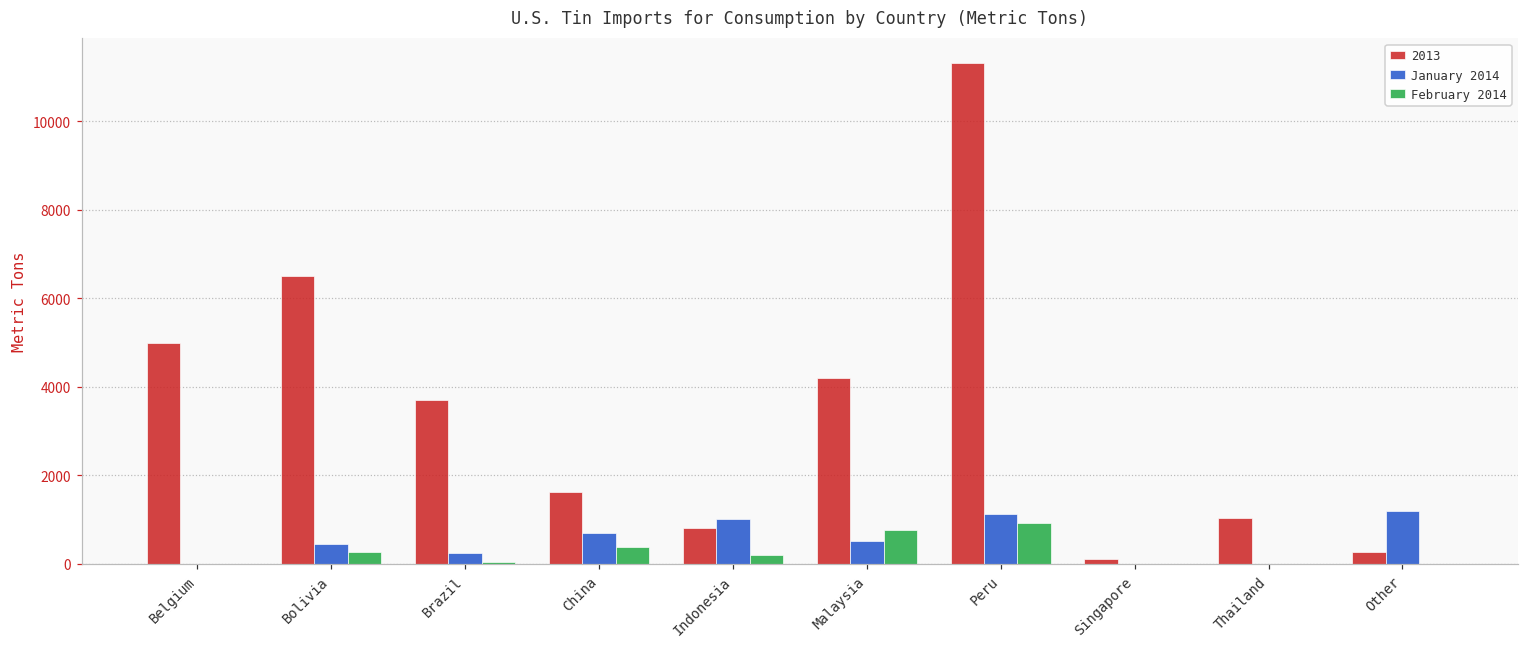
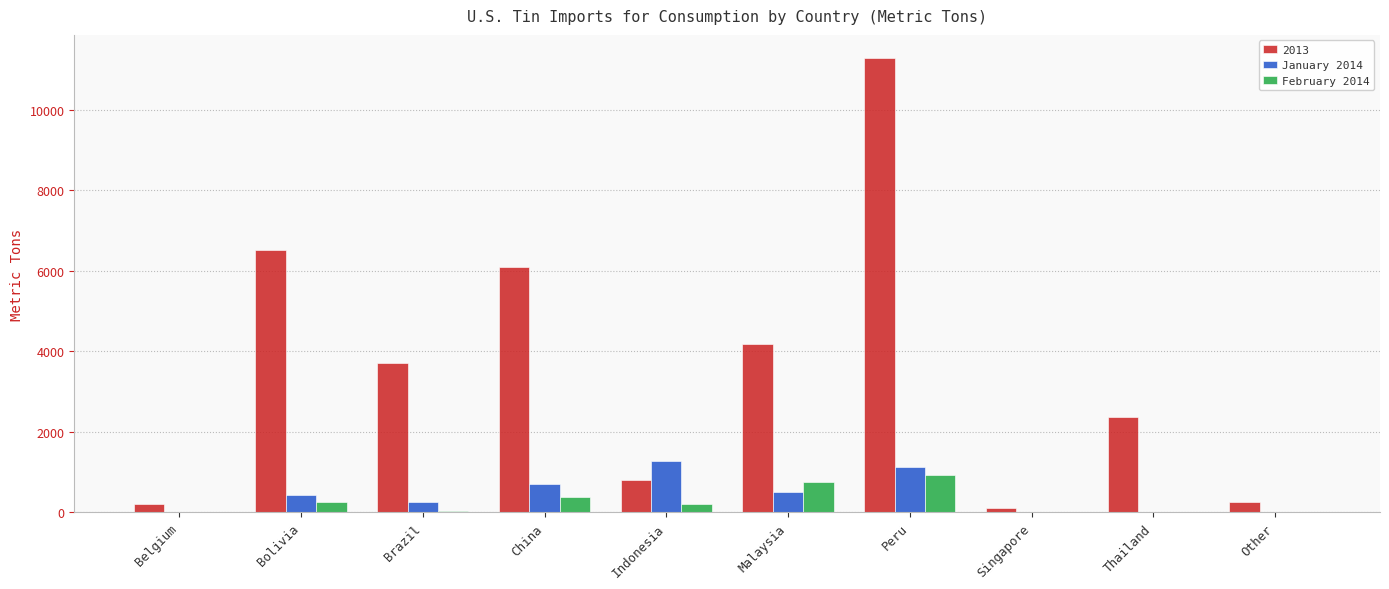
  {
    "2013": {
-     "Belgium": 5000,
+     "Belgium": 200,
      "Bolivia": 6500,
      "Brazil": 3700,
-     "China": 1600,
+     "China": 6100,
      "Indonesia": 800,
      "Malaysia": 4200,
      "Peru": 11300,
      "Singapore": 100,
-     "Thailand": 1000,
+     "Thailand": 2400,
      "Other": 300
    },
    "January 2014": {
      "Bolivia": 400,
      "Brazil": 300,
      "China": 700,
-     "Indonesia": 1000,
+     "Indonesia": 1300,
      "Malaysia": 500,
      "Peru": 1100,
      "Singapore": 0,
      "Thailand": 0,
-     "Other": 1200
+     "Other": 0
    },
    "February 2014": {
      "Bolivia": 300,
      "China": 400,
      "Indonesia": 200,
      "Malaysia": 800,
      "Peru": 900,
      "Singapore": 0,
      "Thailand": 0
    }
  }
